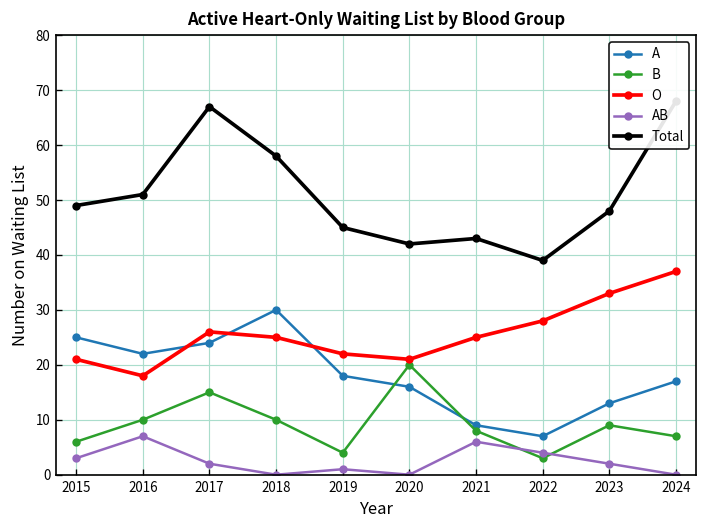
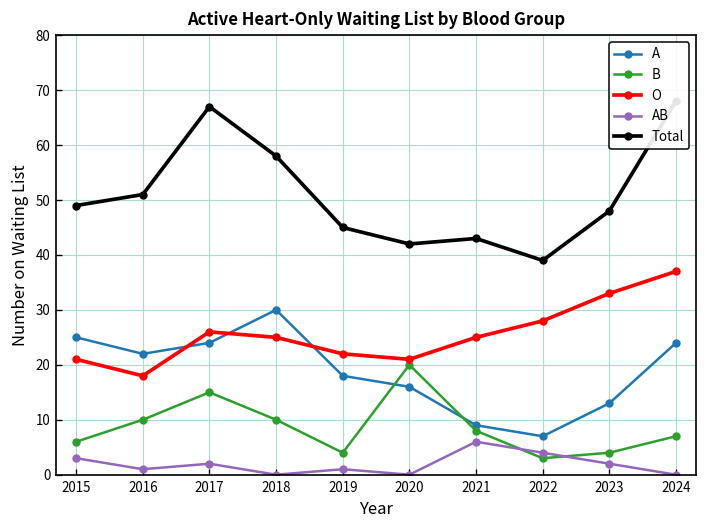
  {
    "A": {
      "2015": 25,
      "2016": 22,
      "2017": 24,
      "2018": 30,
      "2019": 18,
      "2020": 16,
      "2021": 9,
      "2022": 7,
      "2023": 13,
-     "2024": 17
+     "2024": 24
    },
    "B": {
      "2015": 6,
      "2016": 10,
      "2017": 15,
      "2018": 10,
      "2019": 4,
      "2020": 20,
      "2021": 8,
      "2022": 3,
-     "2023": 9,
+     "2023": 4,
      "2024": 7
    },
    "O": {
      "2015": 21,
      "2016": 18,
      "2017": 26,
      "2018": 25,
      "2019": 22,
      "2020": 21,
      "2021": 25,
      "2022": 28,
      "2023": 33,
      "2024": 37
    },
    "AB": {
      "2015": 3,
-     "2016": 7,
+     "2016": 1,
      "2017": 2,
      "2018": 0,
      "2019": 1,
      "2020": 0,
      "2021": 6,
      "2022": 4,
      "2023": 2,
      "2024": 0
    },
    "Total": {
      "2015": 49,
      "2016": 51,
      "2017": 67,
      "2018": 58,
      "2019": 45,
      "2020": 42,
      "2021": 43,
      "2022": 39,
      "2023": 48
    }
  }
